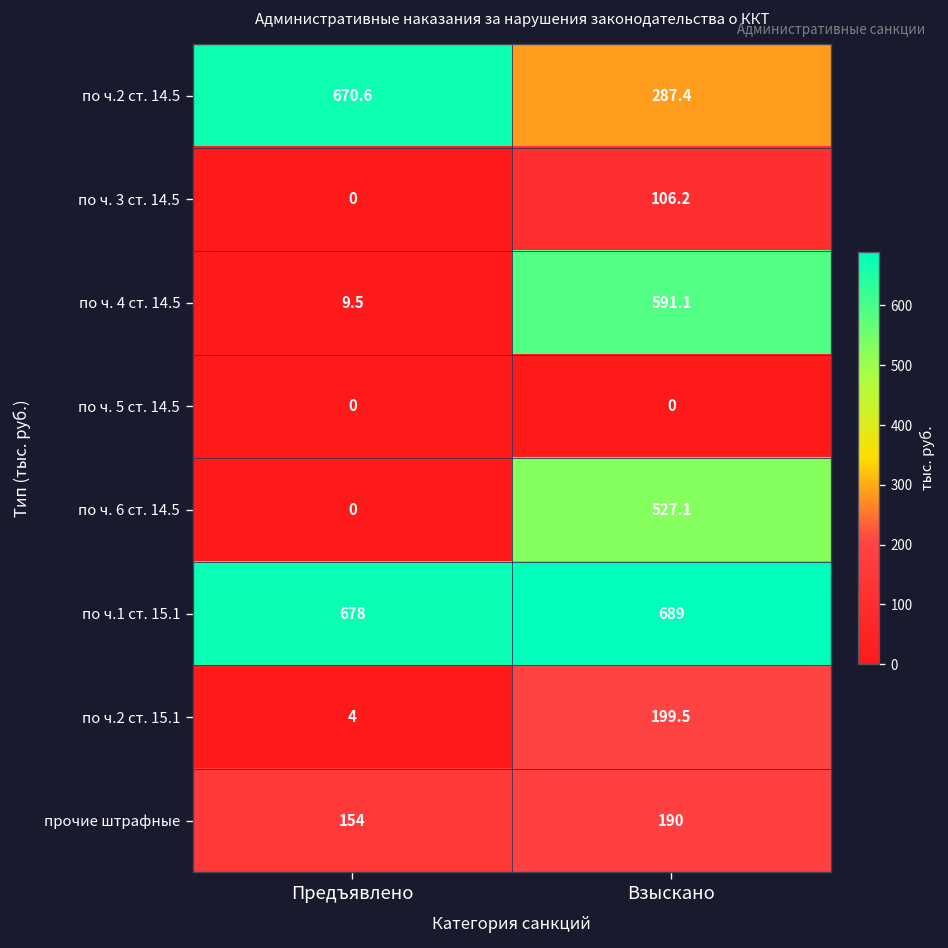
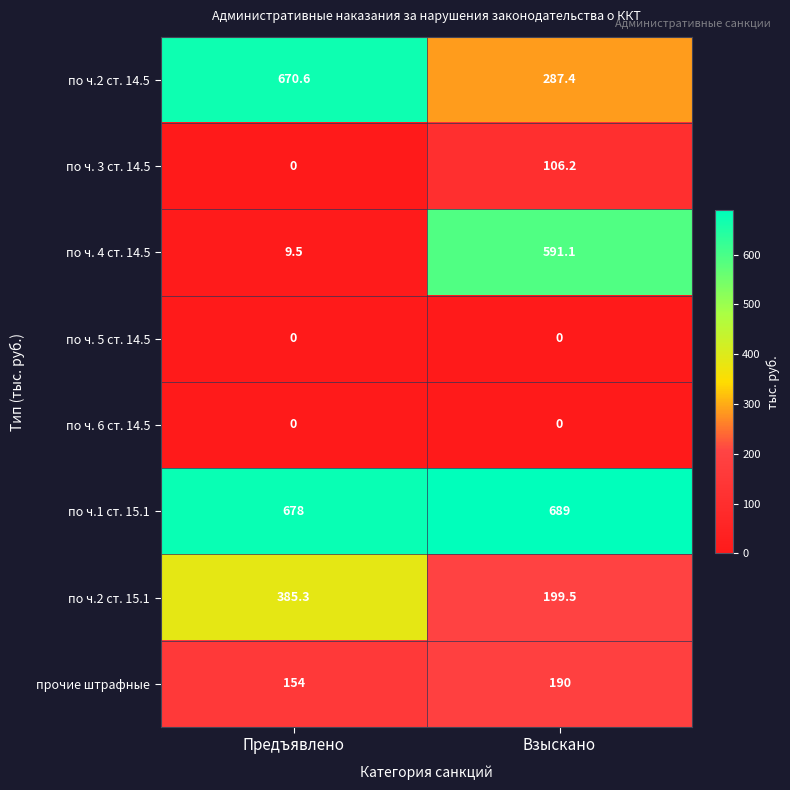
  {
    "по ч.2 ст. 14.5": {
      "Предъявлено": 670.6,
      "Взыскано": 287.4
    },
    "по ч. 3 ст. 14.5": {
      "Предъявлено": 0,
      "Взыскано": 106.2
    },
    "по ч. 4 ст. 14.5": {
      "Предъявлено": 9.5,
      "Взыскано": 591.1
    },
    "по ч. 5 ст. 14.5": {
      "Предъявлено": 0,
      "Взыскано": 0
    },
    "по ч. 6 ст. 14.5": {
      "Предъявлено": 0,
-     "Взыскано": 527.1
+     "Взыскано": 0
    },
    "по ч.1 ст. 15.1": {
      "Предъявлено": 678,
      "Взыскано": 689
    },
    "по ч.2 ст. 15.1": {
-     "Предъявлено": 4,
+     "Предъявлено": 385.3,
      "Взыскано": 199.5
    },
    "прочие штрафные": {
      "Предъявлено": 154,
      "Взыскано": 190
    }
  }
